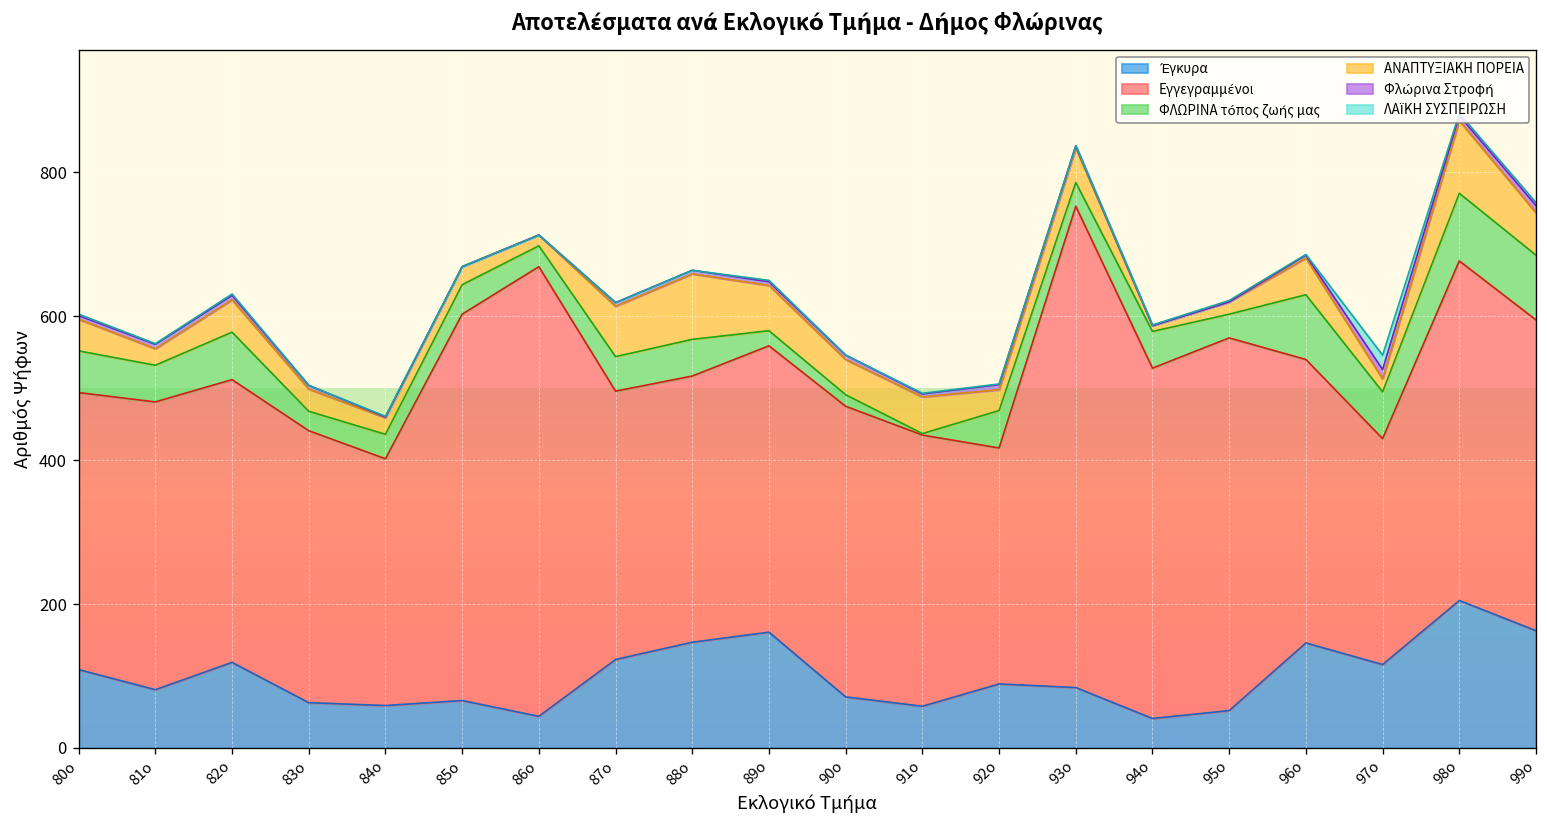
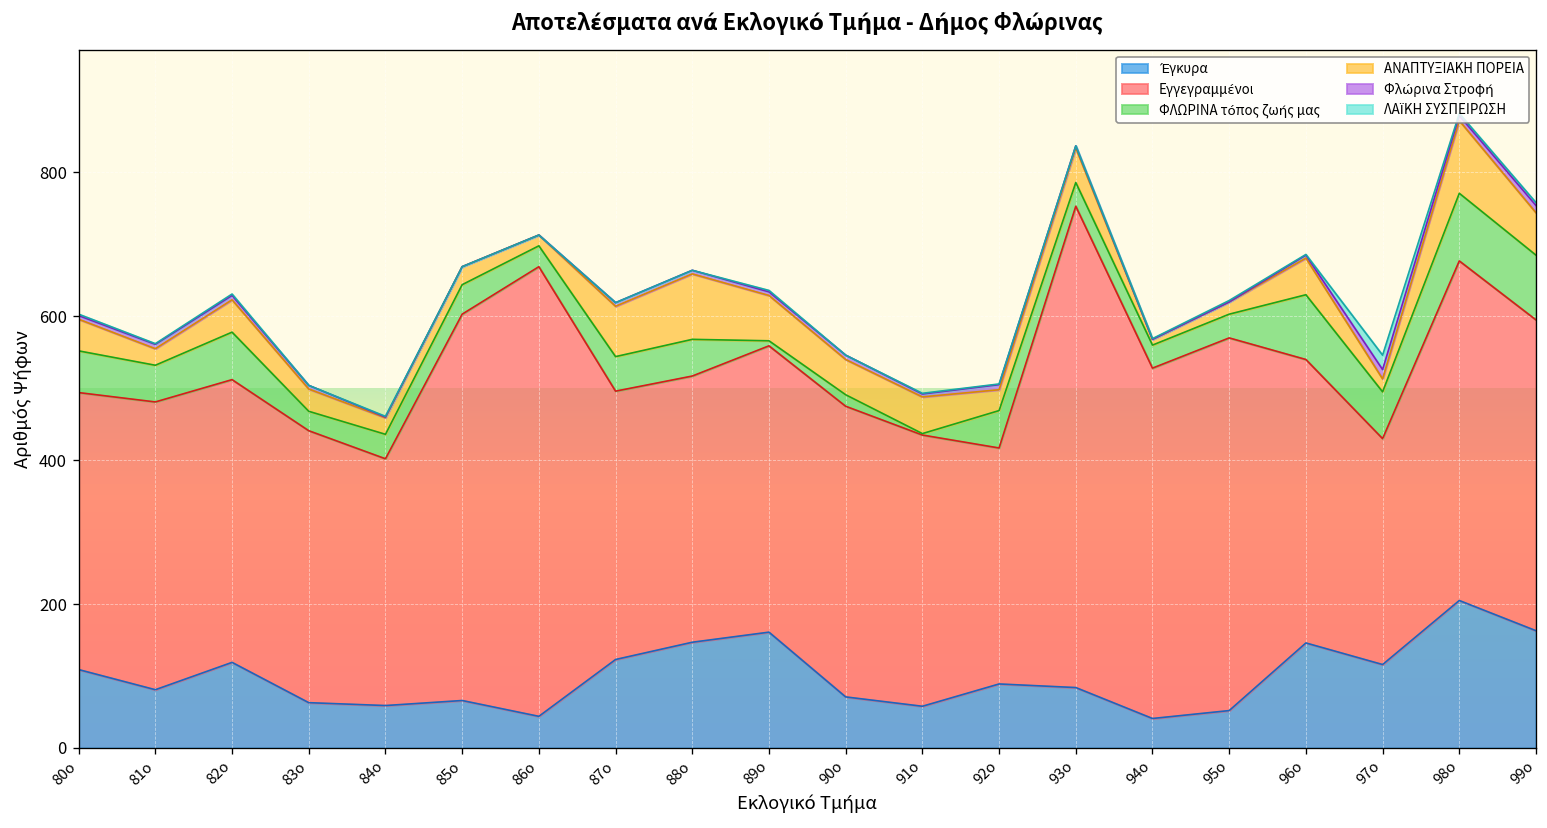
  {
    "Έγκυρα": {
      "80ο": 110,
      "81ο": 80,
      "82ο": 120,
      "83ο": 60,
      "84ο": 60,
      "85ο": 70,
      "86ο": 40,
      "87ο": 120,
      "88ο": 150,
      "89ο": 160,
      "90ο": 70,
      "91ο": 60,
      "92ο": 90,
      "93ο": 80,
      "94ο": 40,
      "95ο": 50,
      "96ο": 150,
      "97ο": 120,
      "98ο": 210,
      "99ο": 160
    },
    "Εγγεγραμμένοι": {
      "80ο": 390,
      "81ο": 400,
      "82ο": 390,
      "83ο": 380,
      "84ο": 340,
      "85ο": 540,
      "86ο": 630,
      "87ο": 370,
      "88ο": 370,
      "89ο": 400,
      "90ο": 400,
      "92ο": 330,
      "93ο": 670,
      "94ο": 490,
      "95ο": 520,
      "96ο": 390,
      "97ο": 310,
      "98ο": 470,
      "99ο": 430
    },
    "ΦΛΩΡΙΝΑ τόπος ζωής μας": {
      "80ο": 60,
      "81ο": 50,
      "82ο": 70,
      "83ο": 30,
      "84ο": 30,
      "85ο": 40,
      "86ο": 30,
      "87ο": 50,
      "88ο": 50,
-     "89ο": 20,
+     "89ο": 10,
      "90ο": 20,
      "92ο": 50,
      "93ο": 30,
-     "94ο": 50,
+     "94ο": 30,
      "95ο": 30,
      "96ο": 90,
      "97ο": 70,
      "98ο": 90,
      "99ο": 90
    },
    "ΑΝΑΠΤΥΞΙΑΚΗ ΠΟΡΕΙΑ": {
      "80ο": 40,
      "81ο": 20,
      "82ο": 50,
      "83ο": 30,
      "87ο": 70,
      "88ο": 90,
      "89ο": 60,
      "90ο": 50,
      "92ο": 30,
      "97ο": 20,
      "98ο": 100,
      "99ο": 60
    },
    "Φλώρινα Στροφή": {
      "97ο": 10
    },
    "ΛΑΪΚΗ ΣΥΣΠΕΙΡΩΣΗ": {
      "97ο": 20
    }
  }
